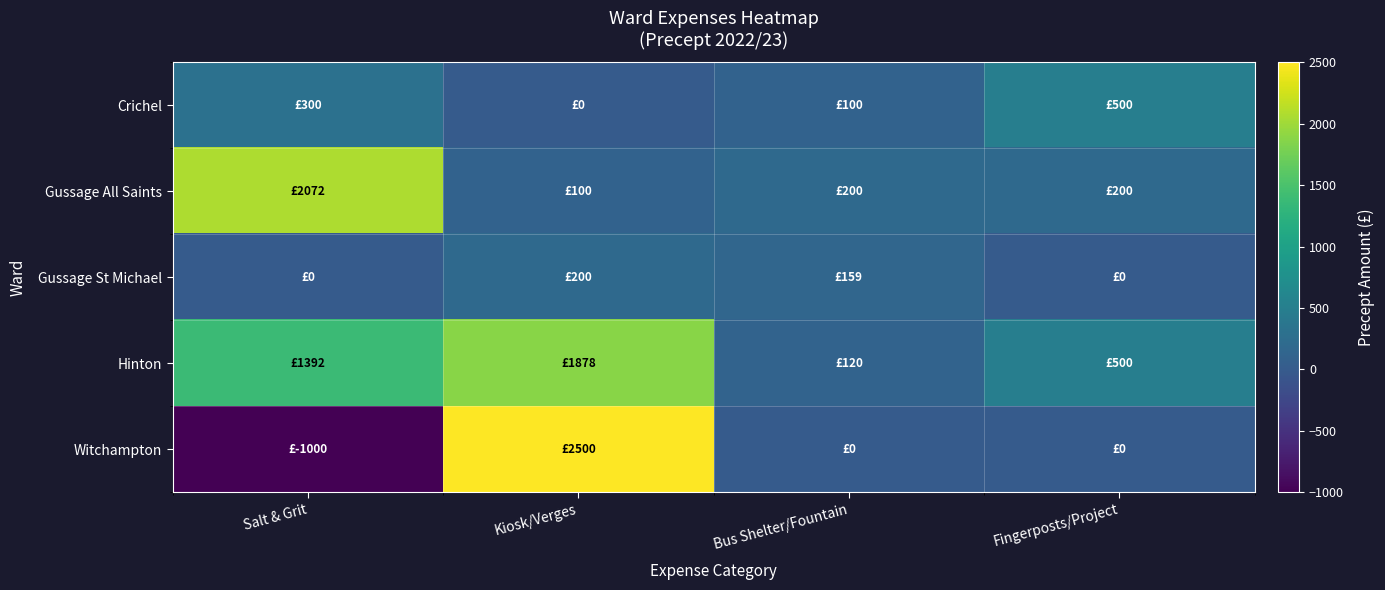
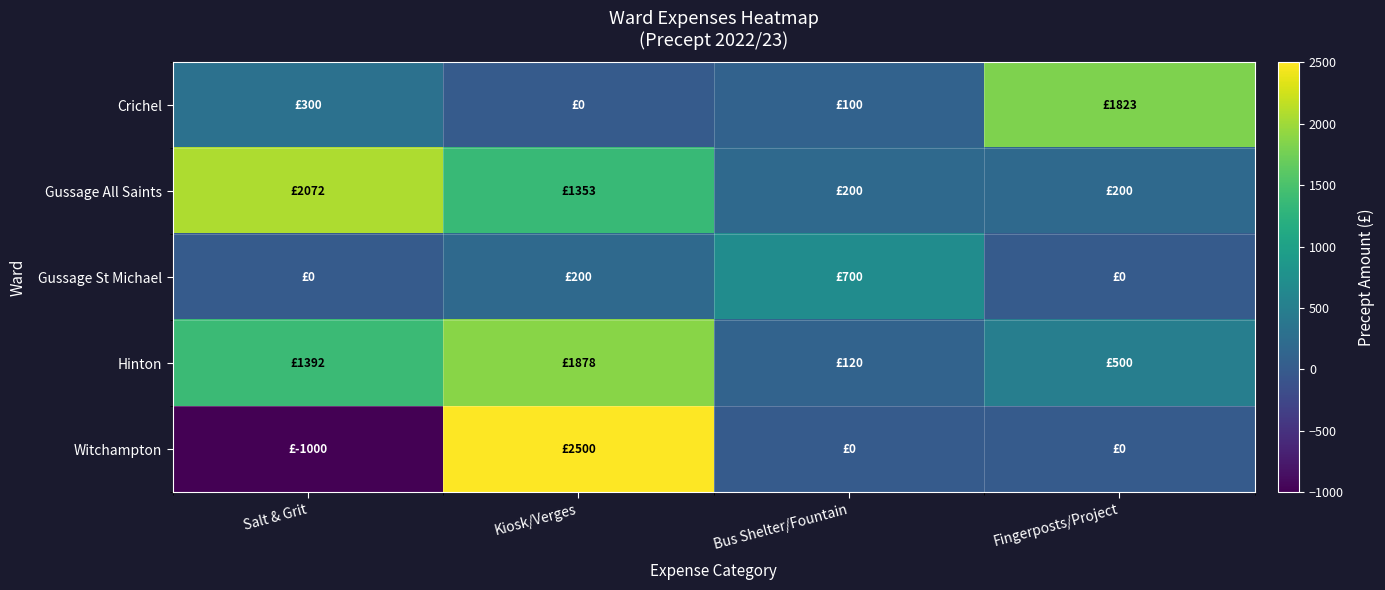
  {
    "Crichel": {
      "Salt & Grit": "£300",
      "Kiosk/Verges": "£0",
      "Bus Shelter/Fountain": "£100",
-     "Fingerposts/Project": "£500"
+     "Fingerposts/Project": "£1823"
    },
    "Gussage All Saints": {
      "Salt & Grit": "£2072",
-     "Kiosk/Verges": "£100",
+     "Kiosk/Verges": "£1353",
      "Bus Shelter/Fountain": "£200",
      "Fingerposts/Project": "£200"
    },
    "Gussage St Michael": {
      "Salt & Grit": "£0",
      "Kiosk/Verges": "£200",
-     "Bus Shelter/Fountain": "£159",
+     "Bus Shelter/Fountain": "£700",
      "Fingerposts/Project": "£0"
    },
    "Hinton": {
      "Salt & Grit": "£1392",
      "Kiosk/Verges": "£1878",
      "Bus Shelter/Fountain": "£120",
      "Fingerposts/Project": "£500"
    },
    "Witchampton": {
      "Salt & Grit": "£-1000",
      "Kiosk/Verges": "£2500",
      "Bus Shelter/Fountain": "£0",
      "Fingerposts/Project": "£0"
    }
  }
